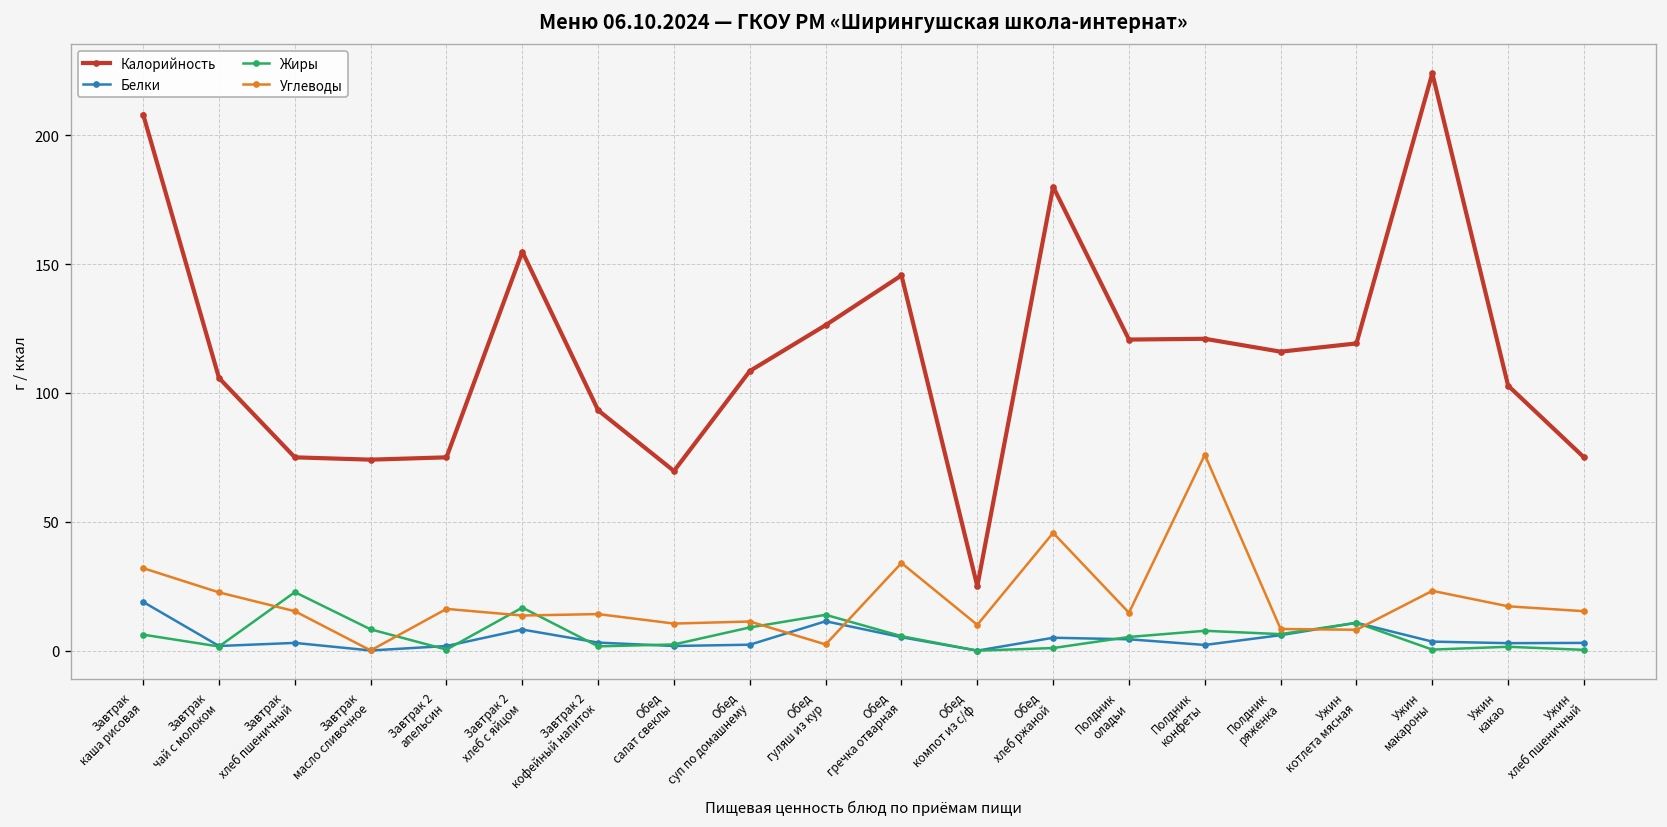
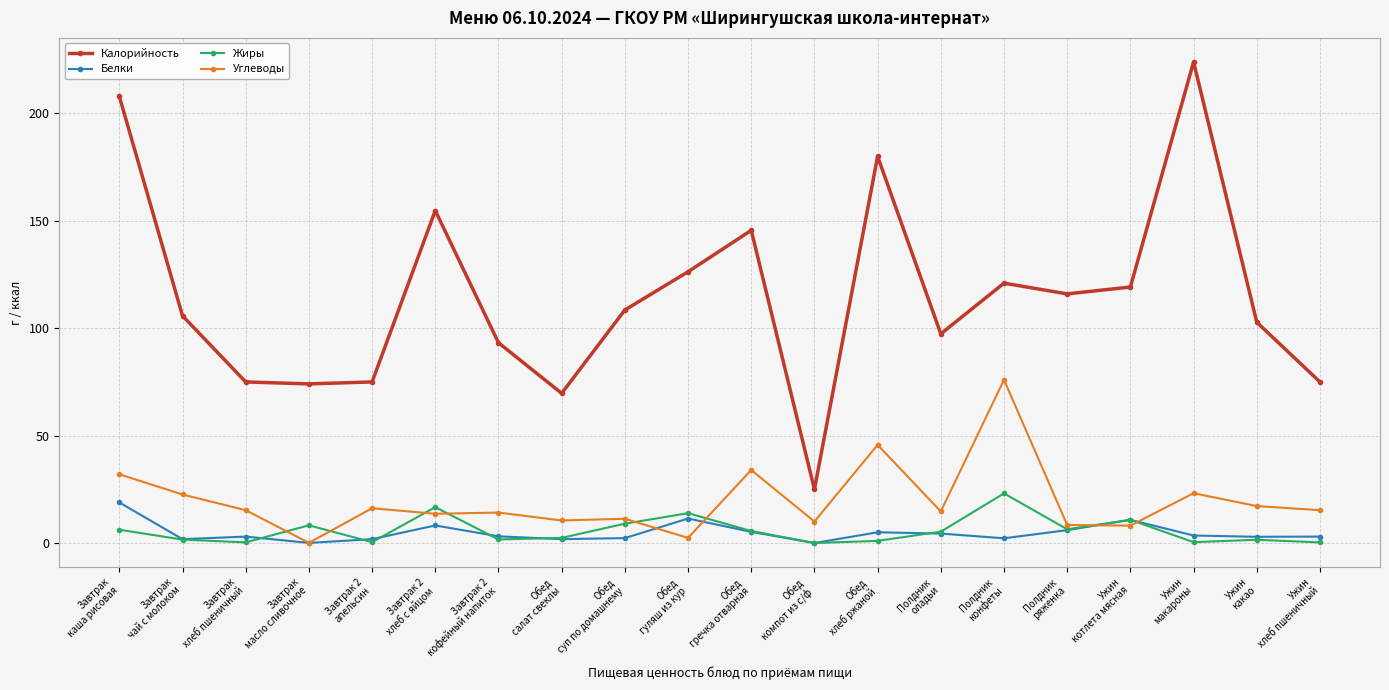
  {
    "Калорийность": {
      "Завтрак каша рисовая": 208,
      "Завтрак чай с молоком": 106,
      "Завтрак хлеб пшеничный": 75,
      "Завтрак масло сливочное": 74,
      "Завтрак 2 апельсин": 75,
      "Завтрак 2 хлеб с яйцом": 155,
      "Завтрак 2 кофейный напиток": 93,
      "Обед салат свеклы": 70,
      "Обед суп по домашнему": 109,
      "Обед гуляш из кур": 126,
      "Обед гречка отварная": 146,
      "Обед компот из с/ф": 25,
      "Обед хлеб ржаной": 180,
-     "Полдник оладьи": 121,
+     "Полдник оладьи": 97,
      "Полдник конфеты": 121,
      "Полдник ряженка": 116,
      "Ужин котлета мясная": 119,
      "Ужин макароны": 224,
      "Ужин какао": 103,
      "Ужин хлеб пшеничный": 75
    },
    "Белки": {
      "Завтрак каша рисовая": 19,
      "Завтрак хлеб пшеничный": 3,
      "Завтрак 2 апельсин": 2,
      "Завтрак 2 хлеб с яйцом": 8,
      "Завтрак 2 кофейный напиток": 3,
      "Обед суп по домашнему": 2,
      "Обед гуляш из кур": 11,
      "Обед хлеб ржаной": 5,
      "Полдник конфеты": 2,
      "Ужин макароны": 4,
      "Ужин какао": 3,
      "Ужин хлеб пшеничный": 3
    },
    "Жиры": {
      "Завтрак каша рисовая": 6,
-     "Завтрак хлеб пшеничный": 23,
+     "Завтрак хлеб пшеничный": 0,
      "Завтрак масло сливочное": 8,
      "Завтрак 2 апельсин": 0,
      "Завтрак 2 хлеб с яйцом": 17,
      "Завтрак 2 кофейный напиток": 2,
      "Обед суп по домашнему": 9,
      "Обед гуляш из кур": 14,
      "Обед хлеб ржаной": 1,
-     "Полдник конфеты": 8,
+     "Полдник конфеты": 23,
      "Ужин макароны": 0,
      "Ужин какао": 2,
      "Ужин хлеб пшеничный": 0
    },
    "Углеводы": {
      "Завтрак каша рисовая": 32,
      "Завтрак чай с молоком": 23,
      "Завтрак хлеб пшеничный": 15,
      "Завтрак 2 апельсин": 16,
      "Завтрак 2 хлеб с яйцом": 14,
      "Завтрак 2 кофейный напиток": 14,
      "Обед салат свеклы": 11,
      "Обед суп по домашнему": 11,
      "Обед гуляш из кур": 2,
      "Обед гречка отварная": 34,
      "Обед компот из с/ф": 10,
      "Обед хлеб ржаной": 46,
      "Полдник оладьи": 15,
      "Полдник конфеты": 76,
      "Полдник ряженка": 8,
      "Ужин котлета мясная": 8,
      "Ужин макароны": 23,
      "Ужин какао": 17,
      "Ужин хлеб пшеничный": 15
    }
  }
